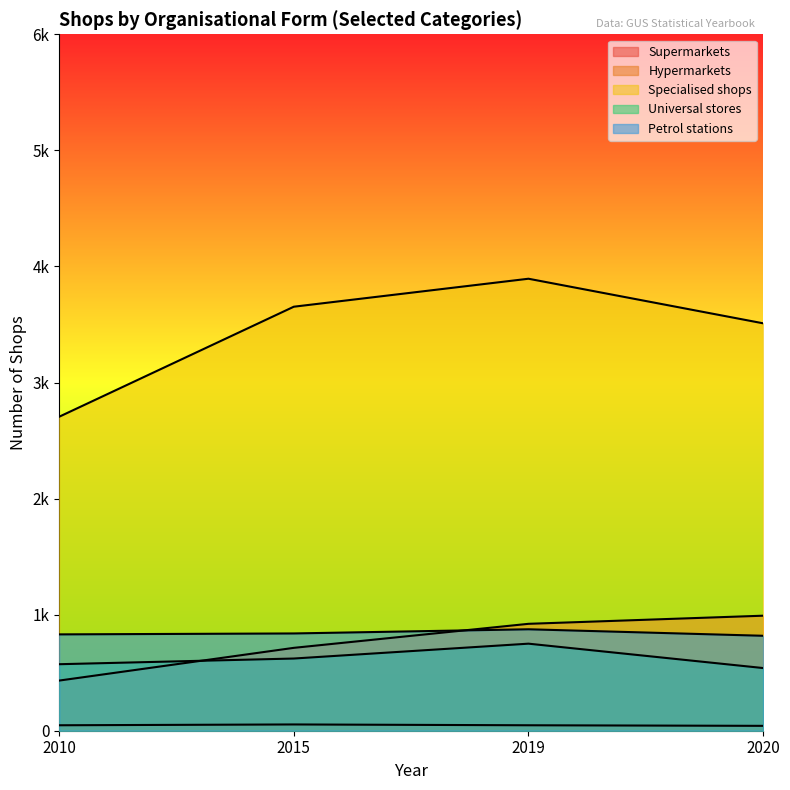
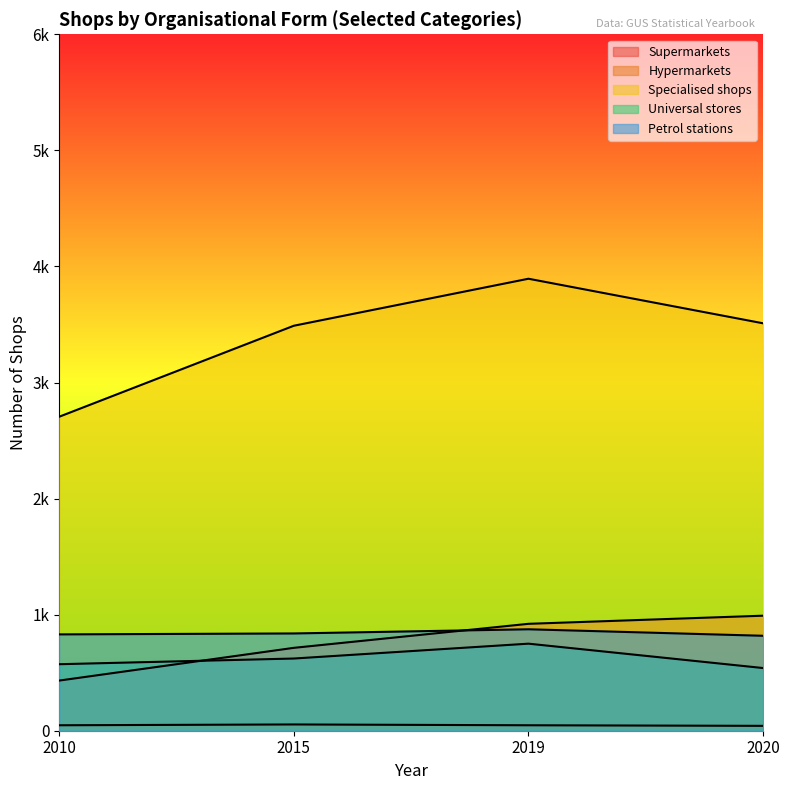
  {
    "Specialised shops": {
      "2010": 2710,
-     "2015": 3650,
+     "2015": 3490,
      "2019": 3890,
      "2020": 3510
    },
    "Universal stores": {
      "2010": 570,
      "2015": 620,
      "2019": 750,
      "2020": 540
    },
    "Petrol stations": {
      "2010": 830,
      "2015": 840,
      "2019": 870,
      "2020": 820
    }
  }
